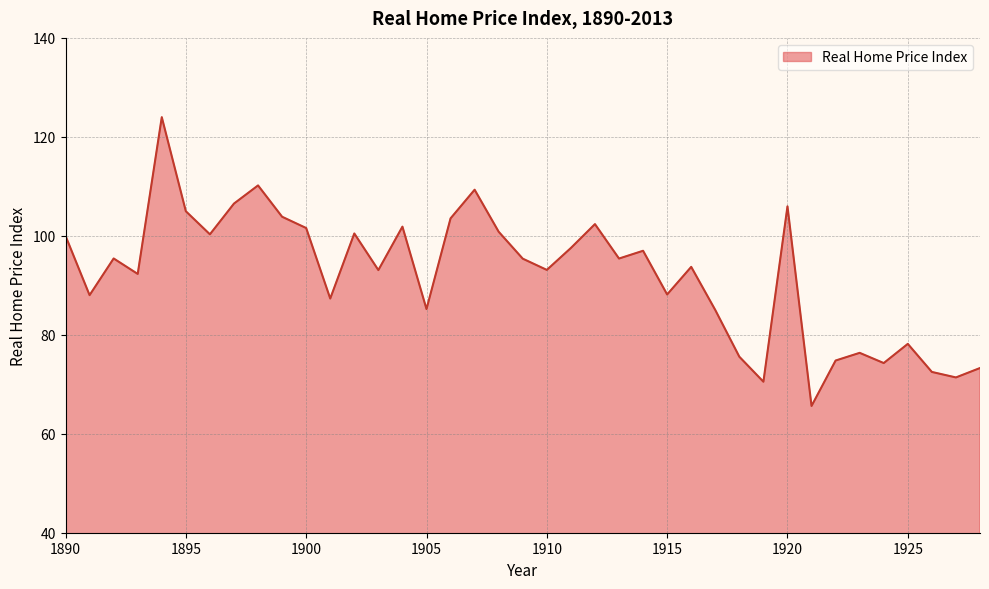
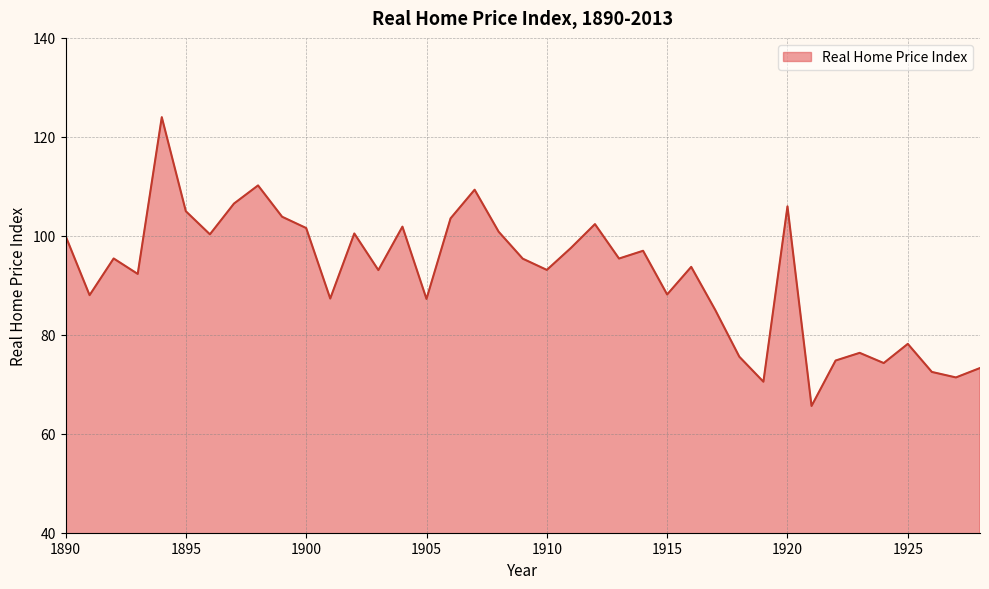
  {
    "1890": 100,
    "1895": 105,
    "1900": 102,
-   "1905": 85,
+   "1905": 87,
    "1910": 93,
    "1915": 88,
    "1920": 106,
    "1925": 78
  }
